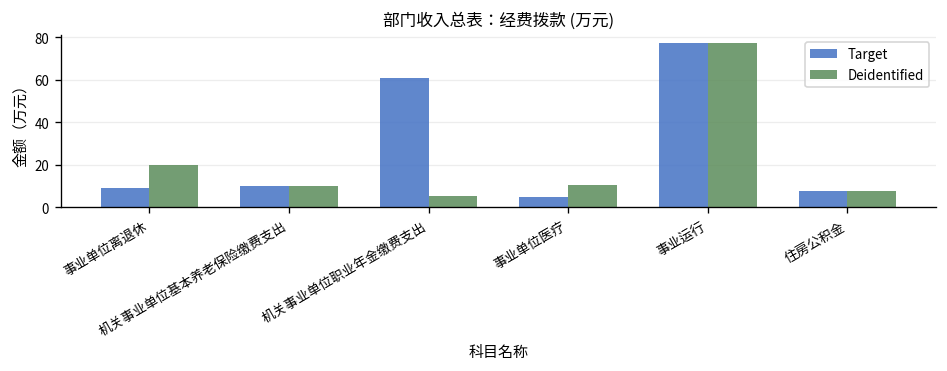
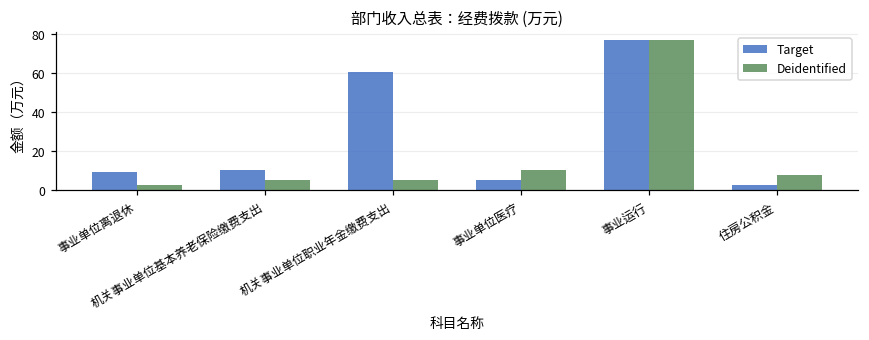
  {
    "Target": {
      "事业单位离退休": 9,
      "机关事业单位基本养老保险缴费支出": 10,
      "机关事业单位职业年金缴费支出": 61,
      "事业单位医疗": 5,
      "事业运行": 77,
-     "住房公积金": 8
+     "住房公积金": 3
    },
    "Deidentified": {
-     "事业单位离退休": 20,
-     "机关事业单位基本养老保险缴费支出": 10,
+     "事业单位离退休": 2,
+     "机关事业单位基本养老保险缴费支出": 5,
      "机关事业单位职业年金缴费支出": 5,
      "事业单位医疗": 10,
      "事业运行": 77,
      "住房公积金": 8
    }
  }
